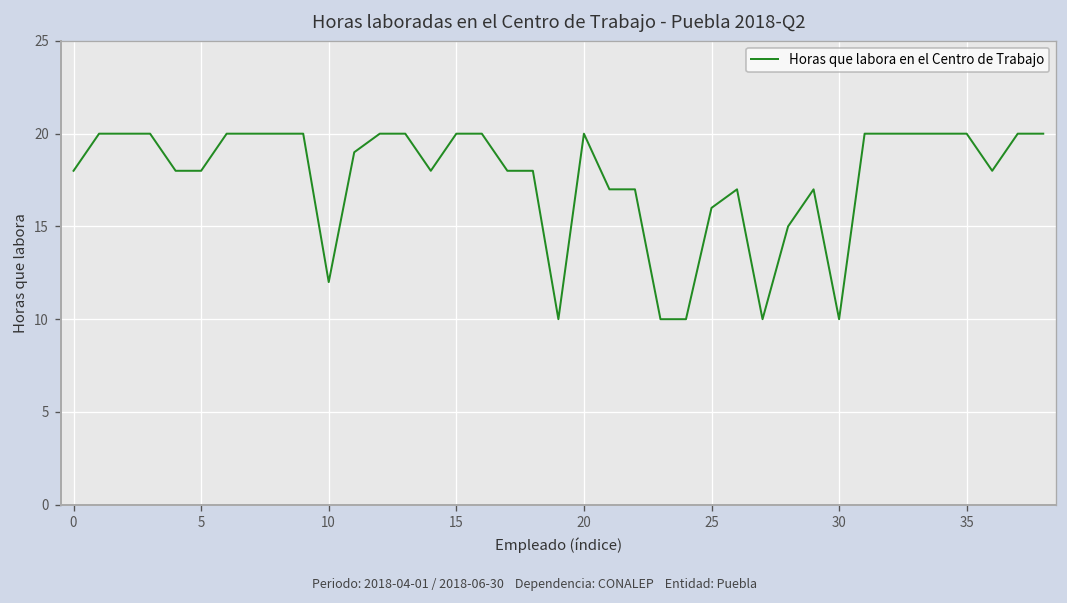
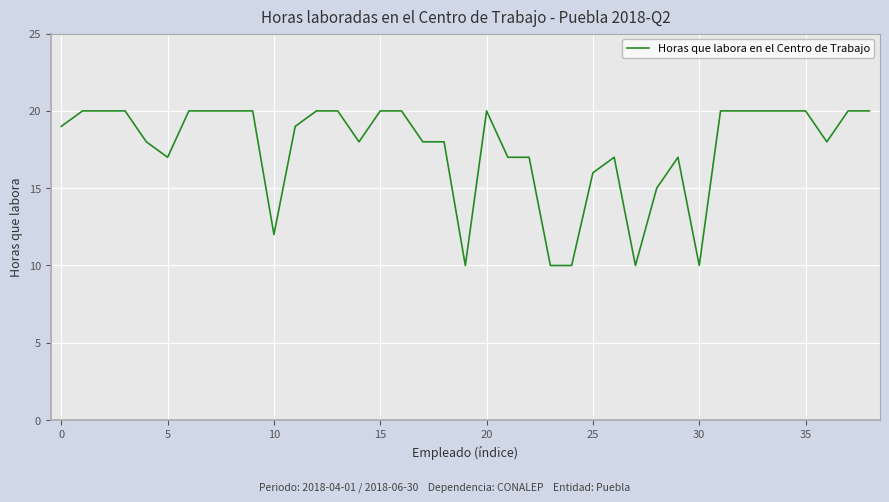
  {
-   "0": 18,
-   "5": 18,
+   "0": 19,
+   "5": 17,
    "10": 12,
    "15": 20,
    "20": 20,
    "25": 16,
    "30": 10,
    "35": 20
  }
